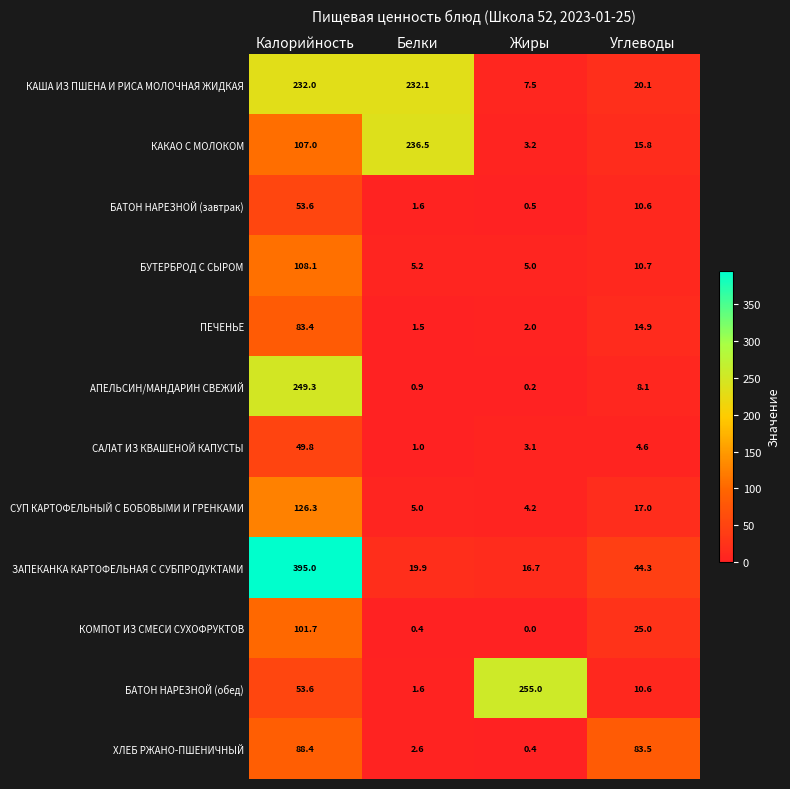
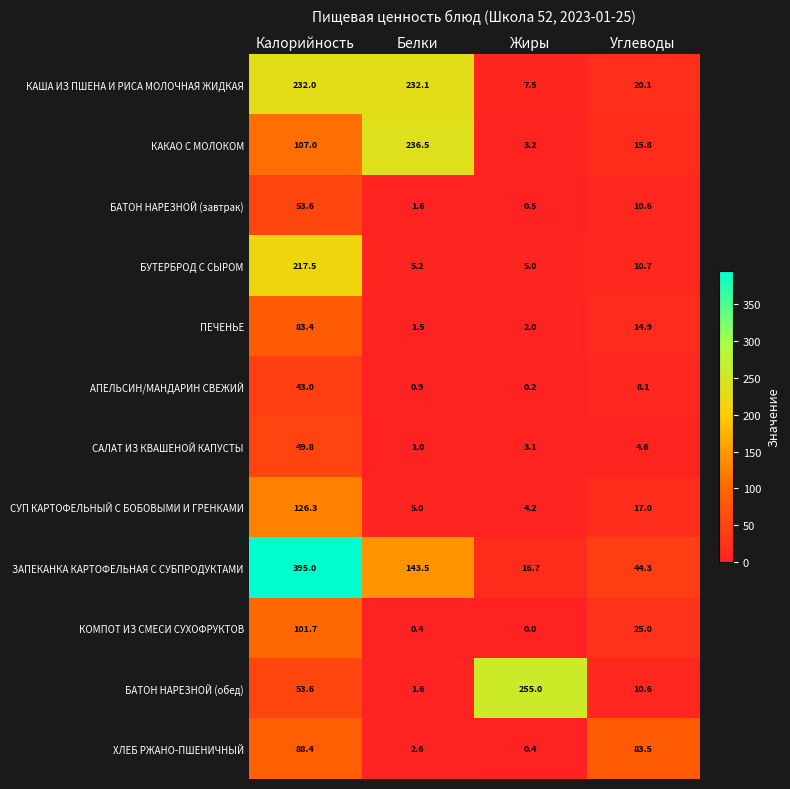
  {
    "КАША ИЗ ПШЕНА И РИСА МОЛОЧНАЯ ЖИДКАЯ": {
      "Калорийность": 232.0,
      "Белки": 232.1,
      "Жиры": 7.5,
      "Углеводы": 20.1
    },
    "КАКАО С МОЛОКОМ": {
      "Калорийность": 107.0,
      "Белки": 236.5,
      "Жиры": 3.2,
      "Углеводы": 15.8
    },
    "БАТОН НАРЕЗНОЙ (завтрак)": {
      "Калорийность": 53.6,
      "Белки": 1.6,
      "Жиры": 0.5,
      "Углеводы": 10.6
    },
    "БУТЕРБРОД С СЫРОМ": {
-     "Калорийность": 108.1,
+     "Калорийность": 217.5,
      "Белки": 5.2,
      "Жиры": 5.0,
      "Углеводы": 10.7
    },
    "ПЕЧЕНЬЕ": {
      "Калорийность": 83.4,
      "Белки": 1.5,
      "Жиры": 2.0,
      "Углеводы": 14.9
    },
    "АПЕЛЬСИН/МАНДАРИН СВЕЖИЙ": {
-     "Калорийность": 249.3,
+     "Калорийность": 43.0,
      "Белки": 0.9,
      "Жиры": 0.2,
      "Углеводы": 8.1
    },
    "САЛАТ ИЗ КВАШЕНОЙ КАПУСТЫ": {
      "Калорийность": 49.8,
      "Белки": 1.0,
      "Жиры": 3.1,
      "Углеводы": 4.6
    },
    "СУП КАРТОФЕЛЬНЫЙ С БОБОВЫМИ И ГРЕНКАМИ": {
      "Калорийность": 126.3,
      "Белки": 5.0,
      "Жиры": 4.2,
      "Углеводы": 17.0
    },
    "ЗАПЕКАНКА КАРТОФЕЛЬНАЯ С СУБПРОДУКТАМИ": {
      "Калорийность": 395.0,
-     "Белки": 19.9,
+     "Белки": 143.5,
      "Жиры": 16.7,
      "Углеводы": 44.3
    },
    "КОМПОТ ИЗ СМЕСИ СУХОФРУКТОВ": {
      "Калорийность": 101.7,
      "Белки": 0.4,
      "Жиры": 0.0,
      "Углеводы": 25.0
    },
    "БАТОН НАРЕЗНОЙ (обед)": {
      "Калорийность": 53.6,
      "Белки": 1.6,
      "Жиры": 255.0,
      "Углеводы": 10.6
    },
    "ХЛЕБ РЖАНО-ПШЕНИЧНЫЙ": {
      "Калорийность": 88.4,
      "Белки": 2.6,
      "Жиры": 0.4,
      "Углеводы": 83.5
    }
  }
